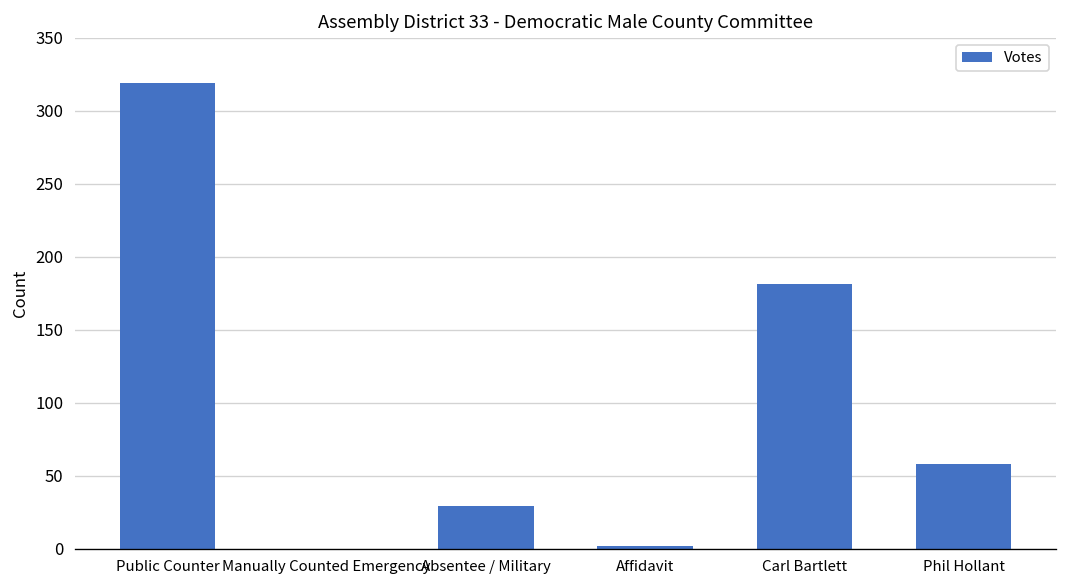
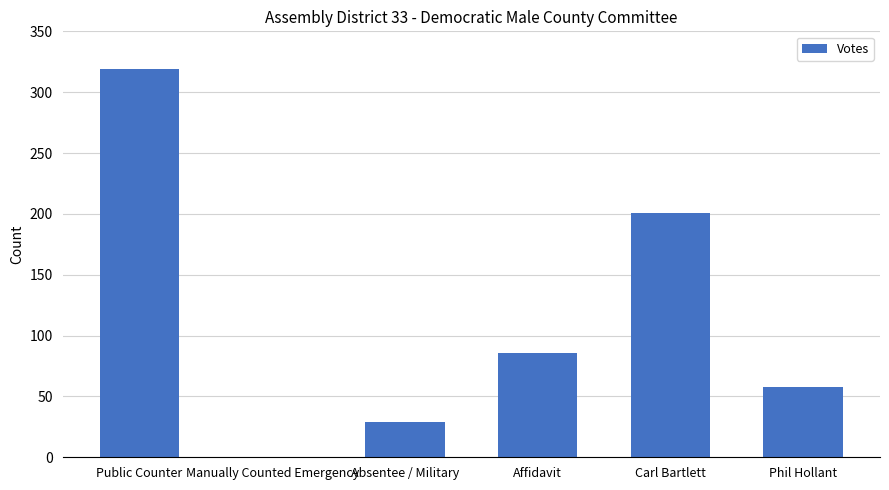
  {
    "Public Counter": 319,
    "Manually Counted Emergency": 0,
    "Absentee / Military": 29,
-   "Affidavit": 2,
-   "Carl Bartlett": 181,
+   "Affidavit": 86,
+   "Carl Bartlett": 201,
    "Phil Hollant": 58
  }
